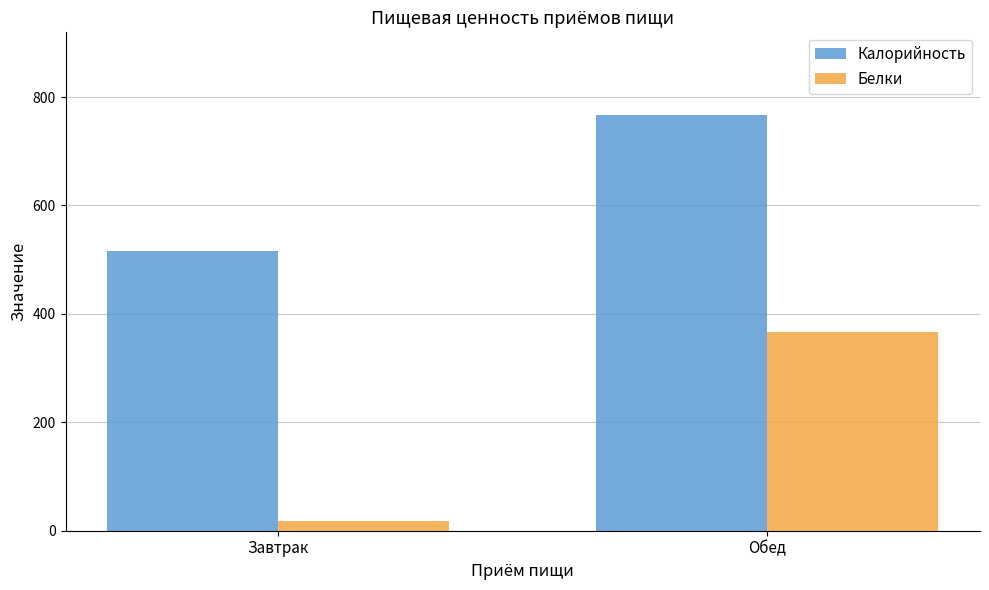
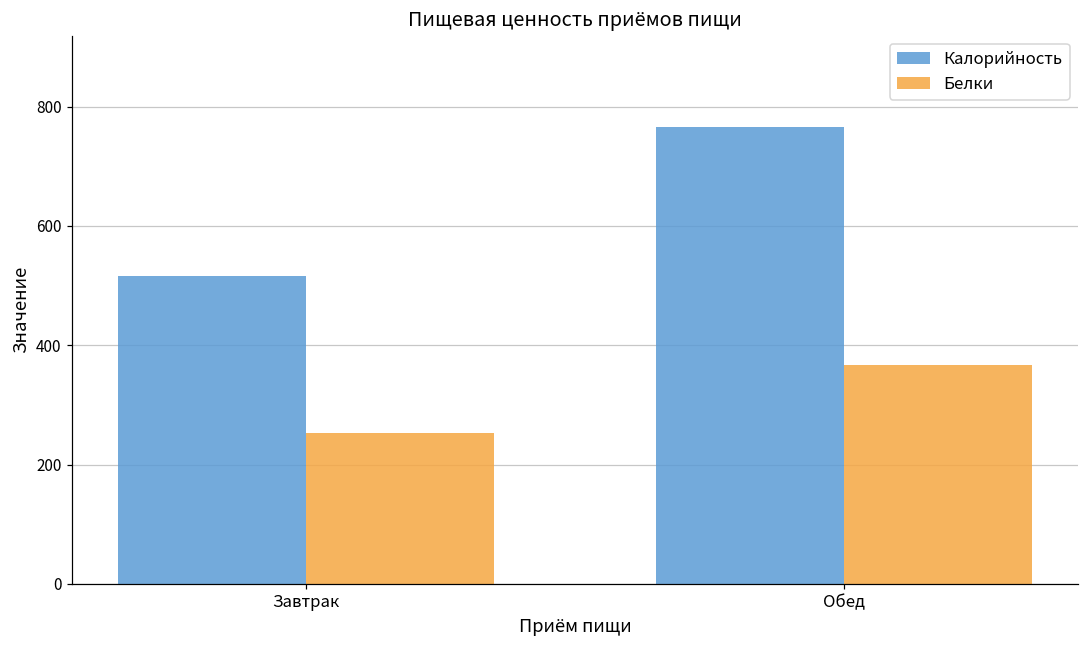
  {
    "Калорийность": {
      "Завтрак": 520,
      "Обед": 770
    },
    "Белки": {
-     "Завтрак": 20,
+     "Завтрак": 250,
      "Обед": 370
    }
  }
